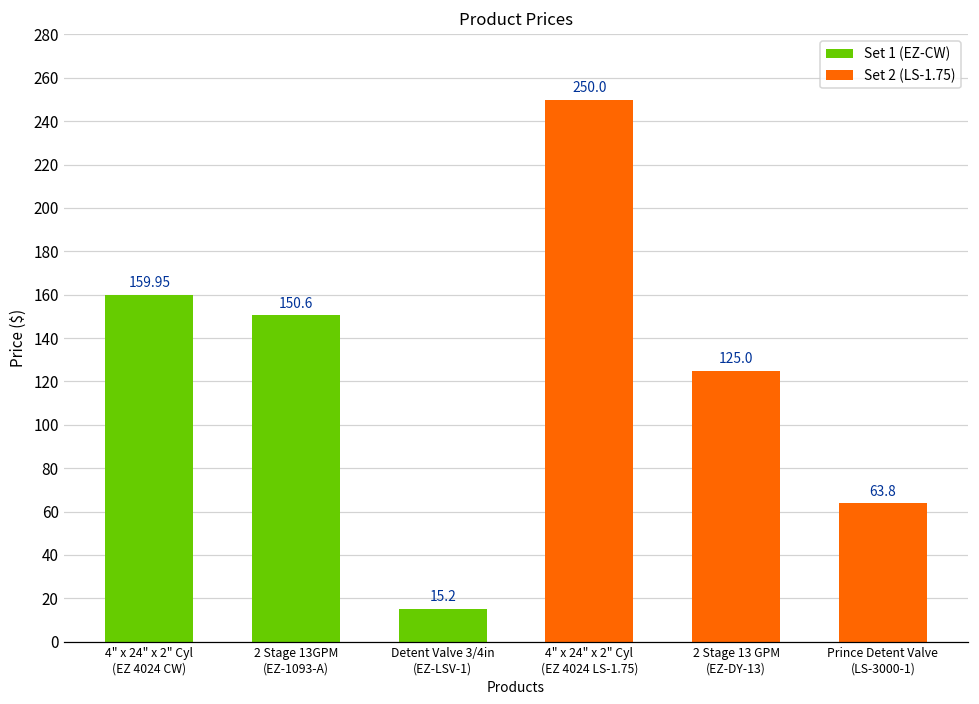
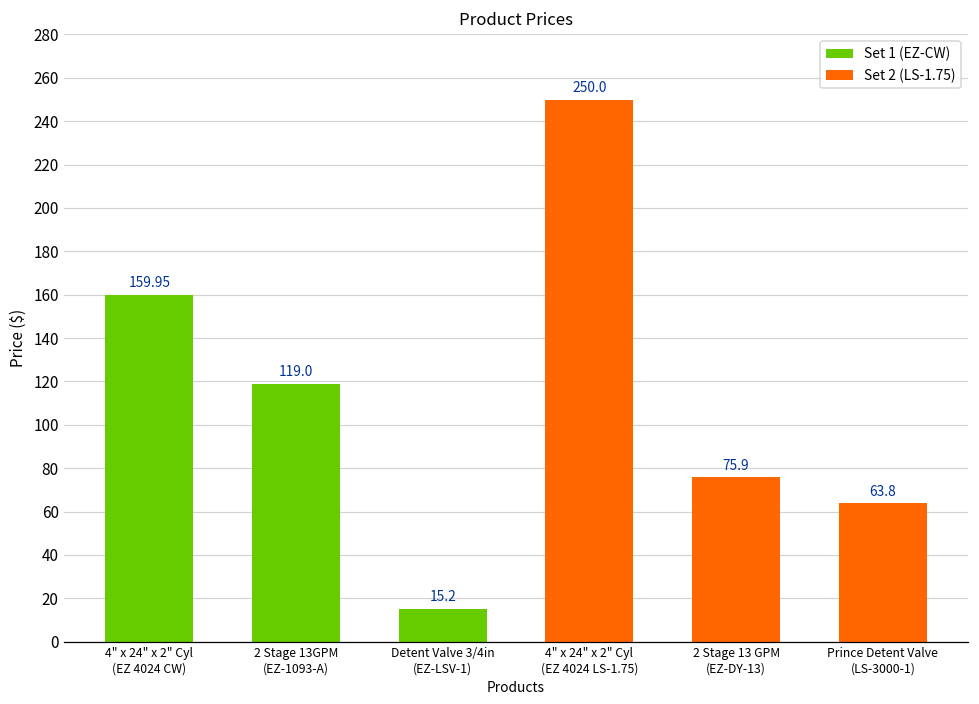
  {
    "4\" x 24\" x 2\" Cyl (EZ 4024 CW)": 159.95,
-   "2 Stage 13GPM (EZ-1093-A)": 150.6,
+   "2 Stage 13GPM (EZ-1093-A)": 119.0,
    "Detent Valve 3/4in (EZ-LSV-1)": 15.2,
    "4\" x 24\" x 2\" Cyl (EZ 4024 LS-1.75)": 250.0,
-   "2 Stage 13 GPM (EZ-DY-13)": 125.0,
+   "2 Stage 13 GPM (EZ-DY-13)": 75.9,
    "Prince Detent Valve (LS-3000-1)": 63.8
  }
